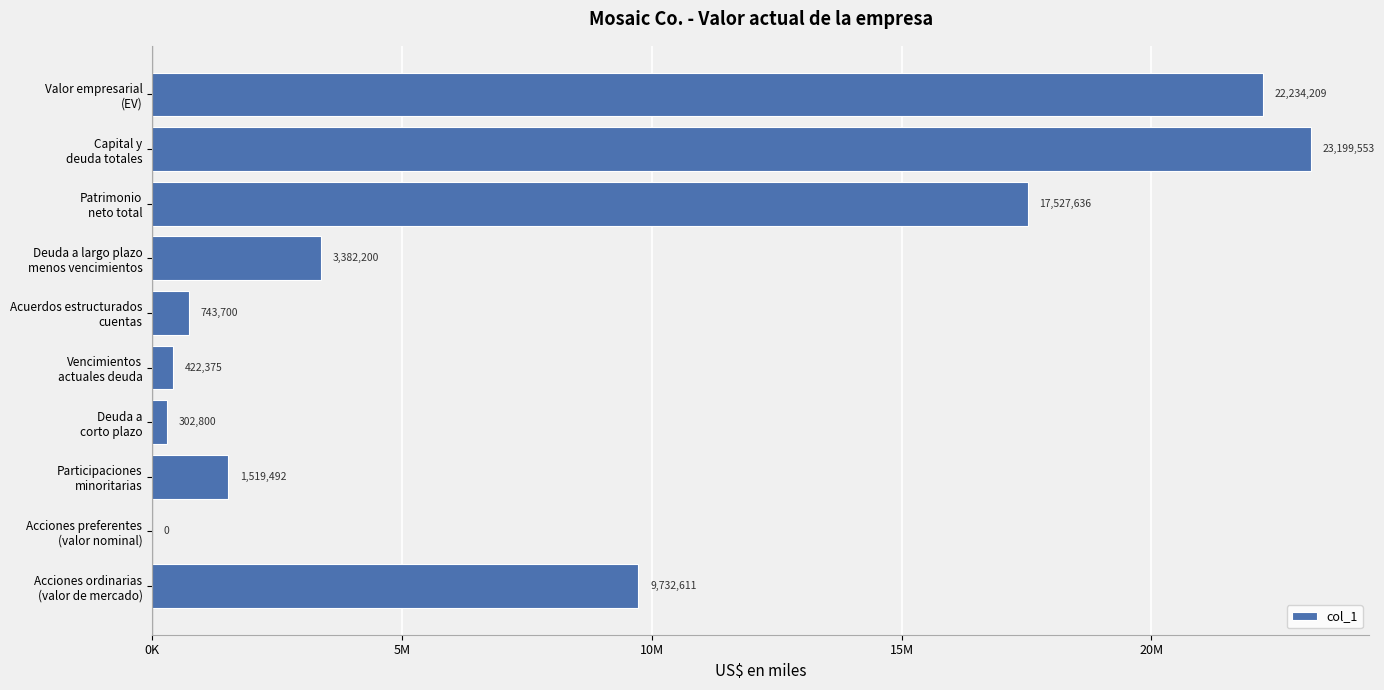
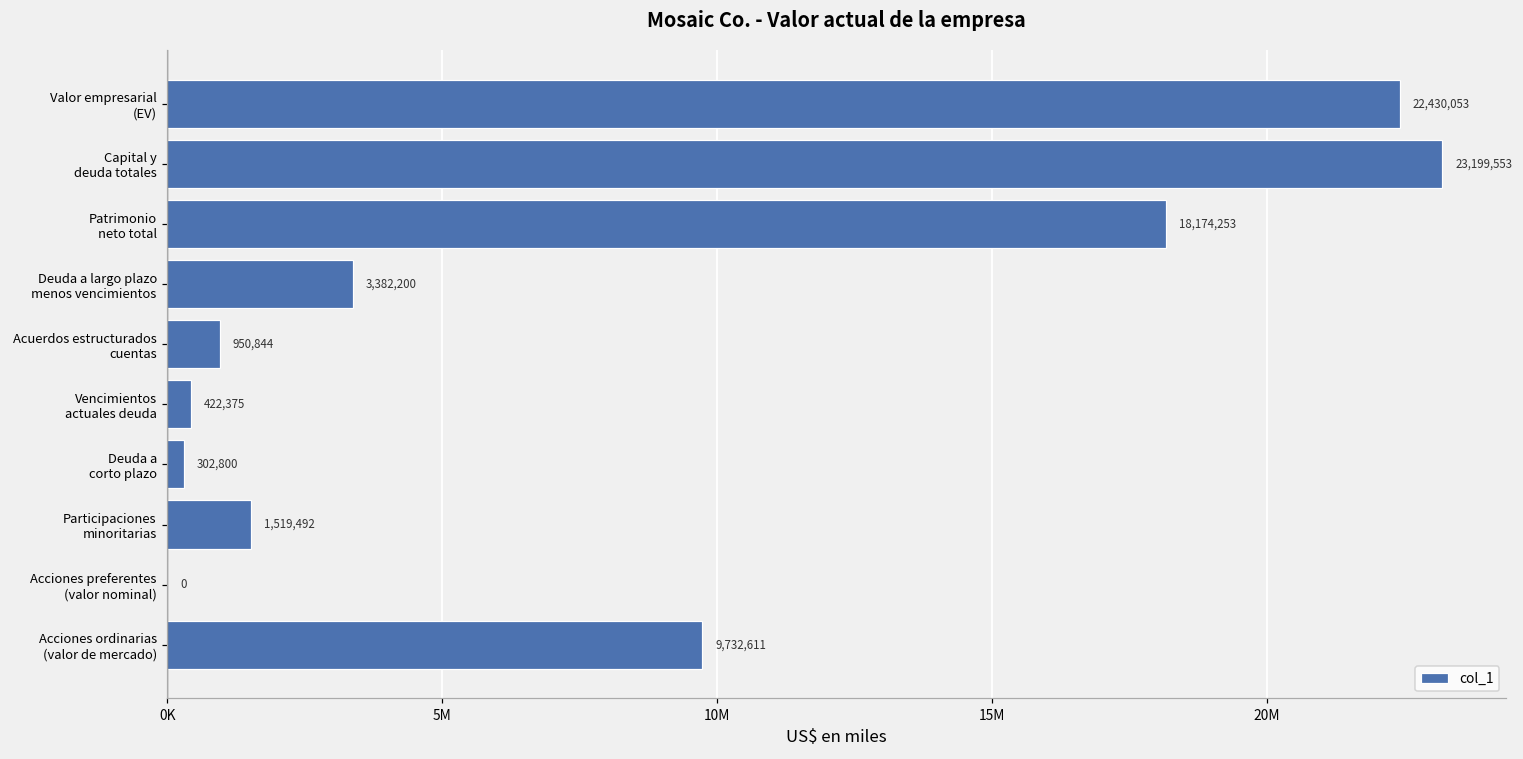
  {
-   "Valor empresarial (EV)": "22,234,209",
+   "Valor empresarial (EV)": "22,430,053",
    "Capital y deuda totales": "23,199,553",
-   "Patrimonio neto total": "17,527,636",
+   "Patrimonio neto total": "18,174,253",
    "Deuda a largo plazo menos vencimientos": "3,382,200",
-   "Acuerdos estructurados cuentas": "743,700",
+   "Acuerdos estructurados cuentas": "950,844",
    "Vencimientos actuales deuda": "422,375",
    "Deuda a corto plazo": "302,800",
    "Participaciones minoritarias": "1,519,492",
    "Acciones preferentes (valor nominal)": "0",
    "Acciones ordinarias (valor de mercado)": "9,732,611"
  }
